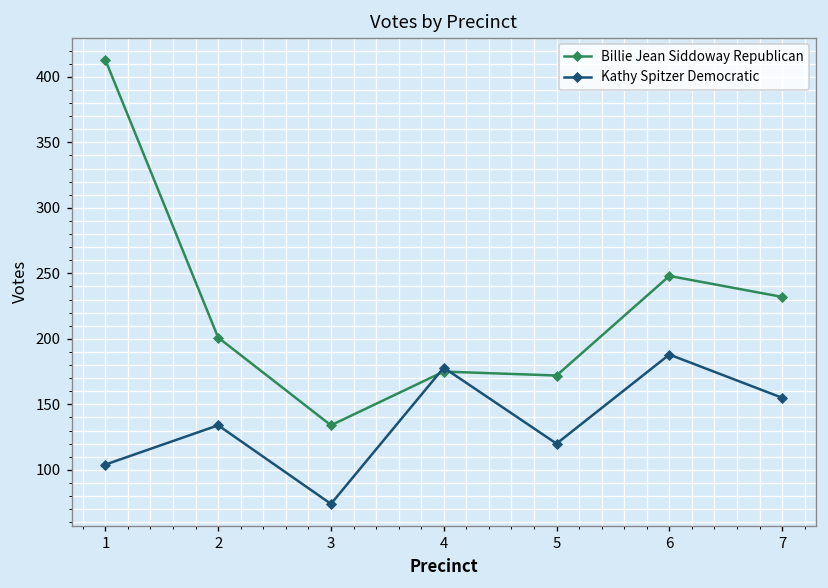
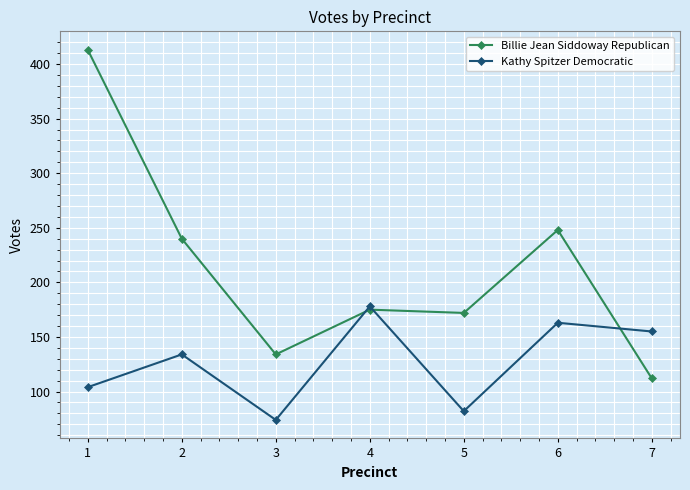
  {
    "Billie Jean Siddoway Republican": {
      "1": 413,
-     "2": 201,
+     "2": 240,
      "3": 134,
      "4": 175,
      "5": 172,
      "6": 248,
-     "7": 232
+     "7": 112
    },
    "Kathy Spitzer Democratic": {
      "1": 104,
      "2": 134,
      "3": 74,
      "4": 178,
-     "5": 120,
-     "6": 188,
+     "5": 82,
+     "6": 163,
      "7": 155
    }
  }
